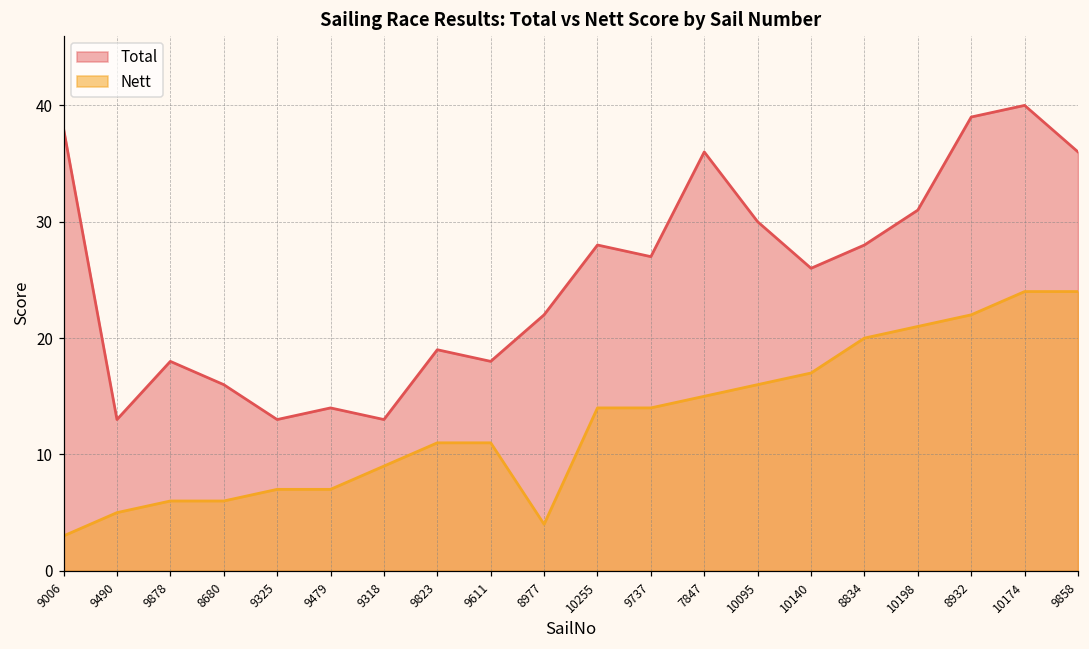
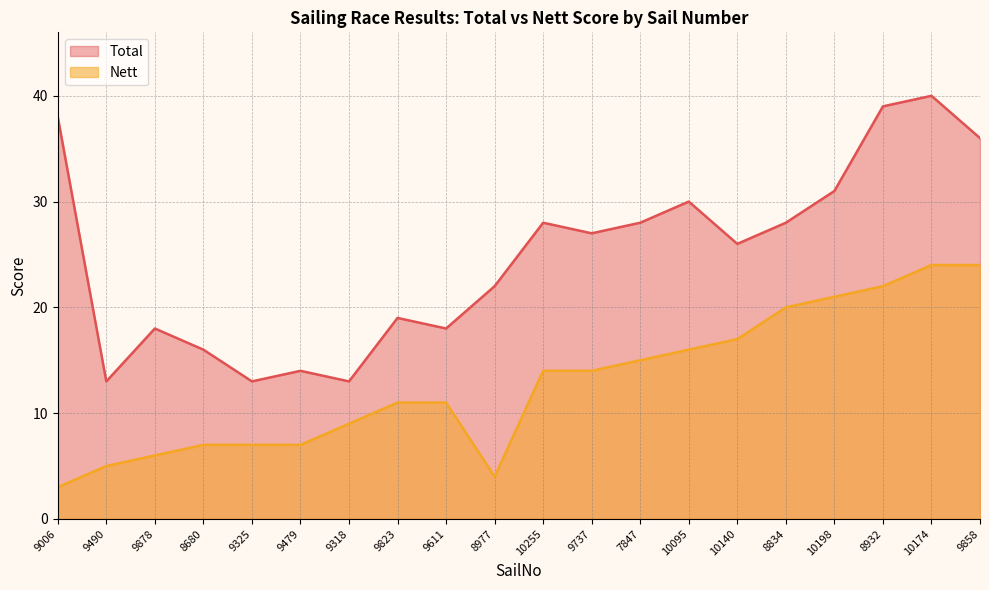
  {
    "Total": {
      "9006": 38,
      "9490": 13,
      "9878": 18,
      "8680": 16,
      "9325": 13,
      "9479": 14,
      "9318": 13,
      "9823": 19,
      "9611": 18,
      "8977": 22,
      "10255": 28,
      "9737": 27,
-     "7847": 36,
+     "7847": 28,
      "10095": 30,
      "10140": 26,
      "8834": 28,
      "10198": 31,
      "8932": 39,
      "10174": 40,
      "9858": 36
    },
    "Nett": {
      "9006": 3,
      "9490": 5,
      "9878": 6,
-     "8680": 6,
+     "8680": 7,
      "9325": 7,
      "9479": 7,
      "9318": 9,
      "9823": 11,
      "9611": 11,
      "8977": 4,
      "10255": 14,
      "9737": 14,
      "7847": 15,
      "10095": 16,
      "10140": 17,
      "8834": 20,
      "10198": 21,
      "8932": 22,
      "10174": 24,
      "9858": 24
    }
  }
